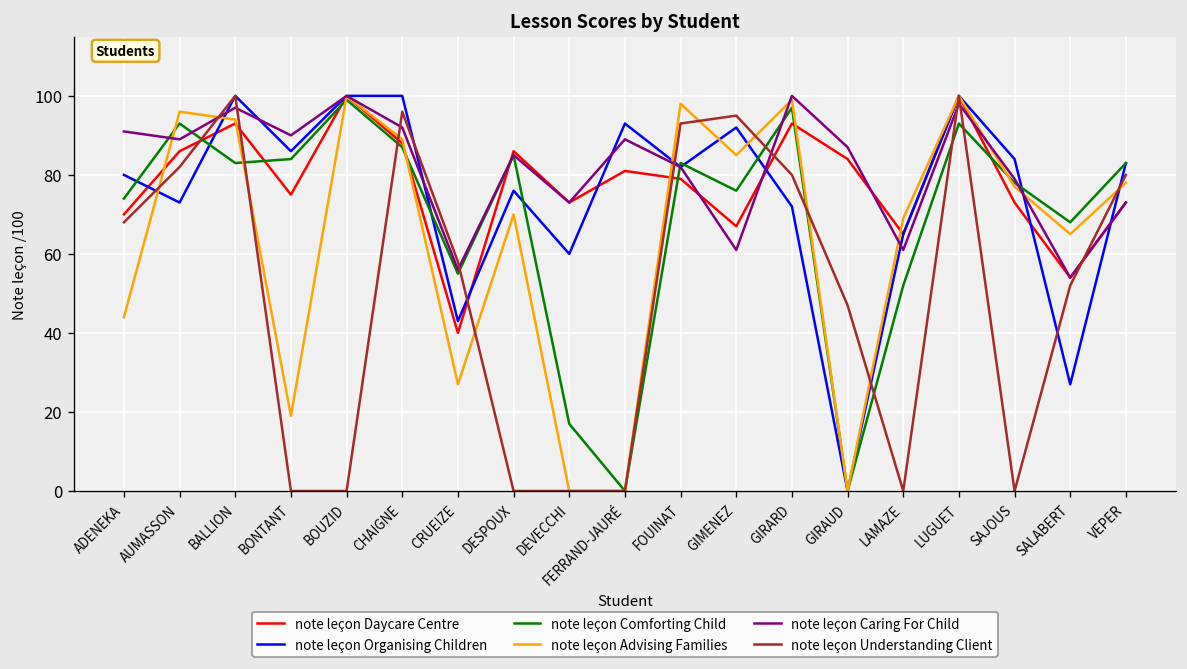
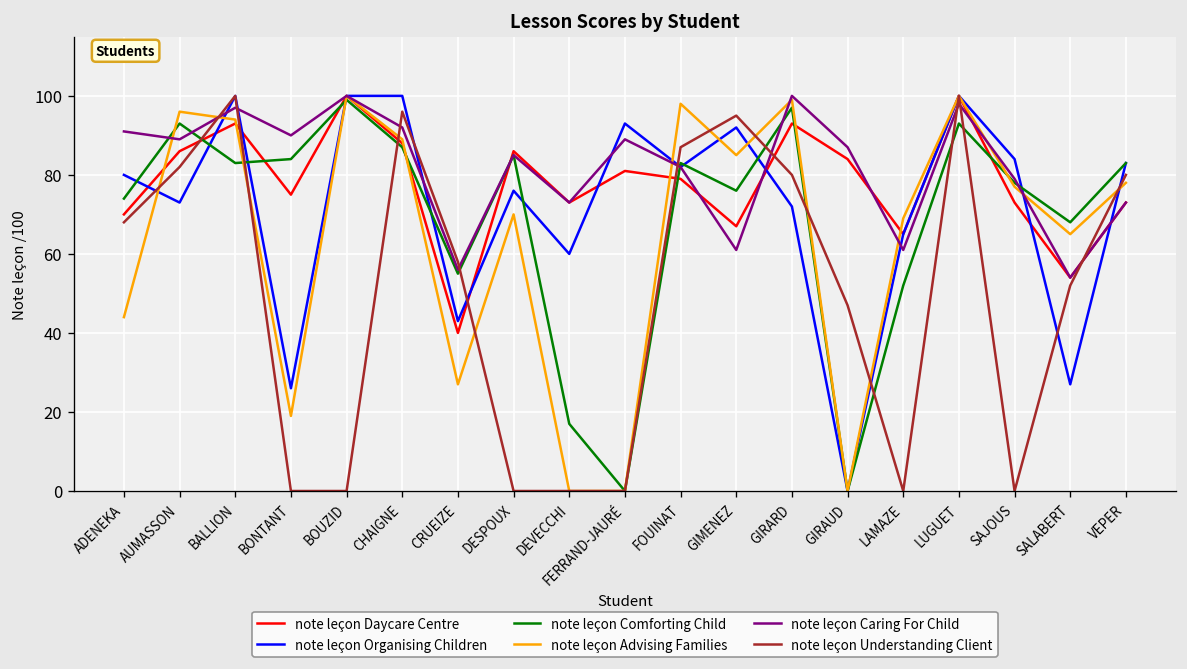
  {
    "note leçon Daycare Centre": {
      "ADENEKA": 70,
      "AUMASSON": 86,
      "BALLION": 93,
      "BONTANT": 75,
      "CHAIGNE": 88,
      "CRUEIZE": 40,
      "DESPOUX": 86,
      "FERRAND-JAURÉ": 81,
      "FOUINAT": 79,
      "GIMENEZ": 67,
      "GIRARD": 93,
      "GIRAUD": 84,
      "SAJOUS": 73
    },
    "note leçon Organising Children": {
      "ADENEKA": 80,
      "AUMASSON": 73,
-     "BONTANT": 86,
+     "BONTANT": 26,
      "CHAIGNE": 100,
      "CRUEIZE": 43,
      "DESPOUX": 76,
      "DEVECCHI": 60,
      "FERRAND-JAURÉ": 93,
      "GIMENEZ": 92,
      "GIRARD": 72,
      "SAJOUS": 84,
      "SALABERT": 27
    },
    "note leçon Comforting Child": {
      "ADENEKA": 74,
      "AUMASSON": 93,
      "BALLION": 83,
      "BONTANT": 84,
      "BOUZID": 99,
      "CHAIGNE": 87,
      "CRUEIZE": 55,
      "DEVECCHI": 17,
      "FOUINAT": 83,
      "GIMENEZ": 76,
      "GIRARD": 97,
      "LAMAZE": 52,
      "LUGUET": 93,
      "SAJOUS": 78,
      "SALABERT": 68
    },
    "note leçon Advising Families": {
      "ADENEKA": 44,
      "AUMASSON": 96,
      "BALLION": 94,
      "BONTANT": 19,
      "CHAIGNE": 89,
      "CRUEIZE": 27,
      "DESPOUX": 70,
      "FOUINAT": 98,
      "GIMENEZ": 85,
      "GIRARD": 99,
      "LAMAZE": 69,
      "SAJOUS": 77,
      "SALABERT": 65,
      "VEPER": 78
    },
    "note leçon Caring For Child": {
      "ADENEKA": 91,
      "AUMASSON": 89,
      "BALLION": 97,
      "BONTANT": 90,
      "CHAIGNE": 92,
      "CRUEIZE": 56,
      "FERRAND-JAURÉ": 89,
      "GIMENEZ": 61,
      "GIRARD": 100,
      "GIRAUD": 87,
      "LAMAZE": 61,
      "LUGUET": 98,
      "SAJOUS": 79
    },
    "note leçon Understanding Client": {
      "ADENEKA": 68,
      "AUMASSON": 82,
      "BONTANT": 0,
      "BOUZID": 0,
      "CHAIGNE": 96,
      "CRUEIZE": 58,
      "DESPOUX": 0,
-     "FOUINAT": 93,
+     "FOUINAT": 87,
      "GIMENEZ": 95,
      "GIRARD": 80,
      "GIRAUD": 47,
      "LAMAZE": 0,
      "SAJOUS": 0,
      "SALABERT": 52,
      "VEPER": 80
    }
  }
